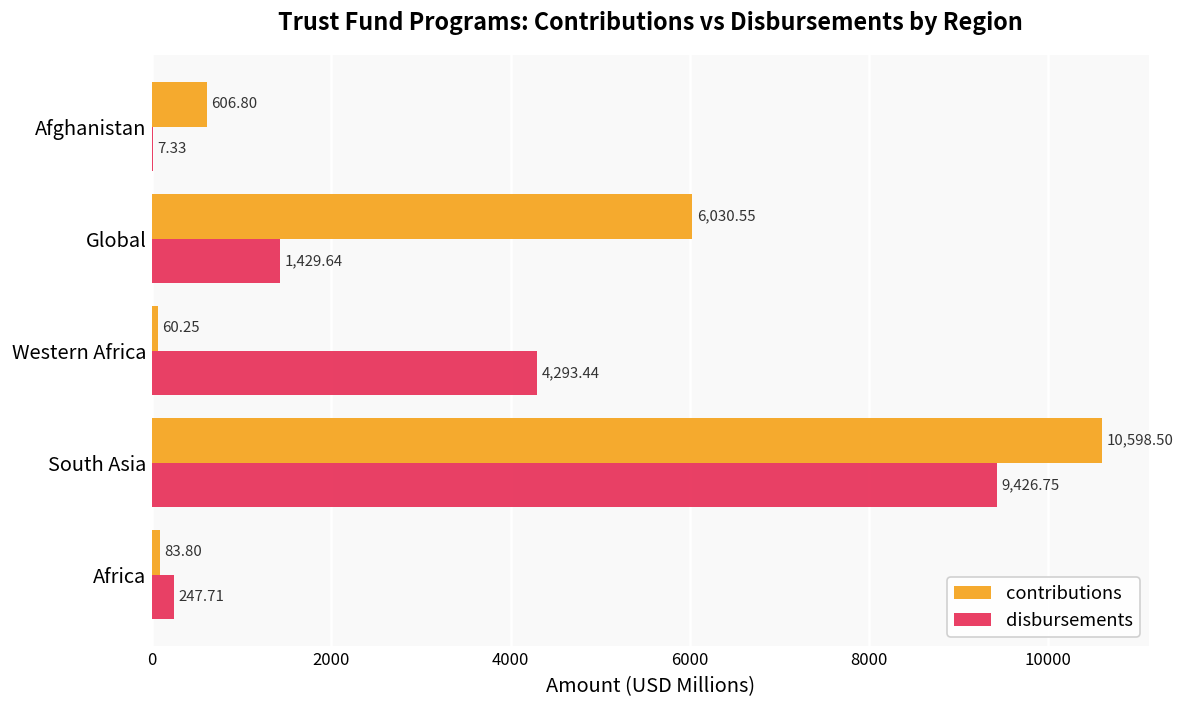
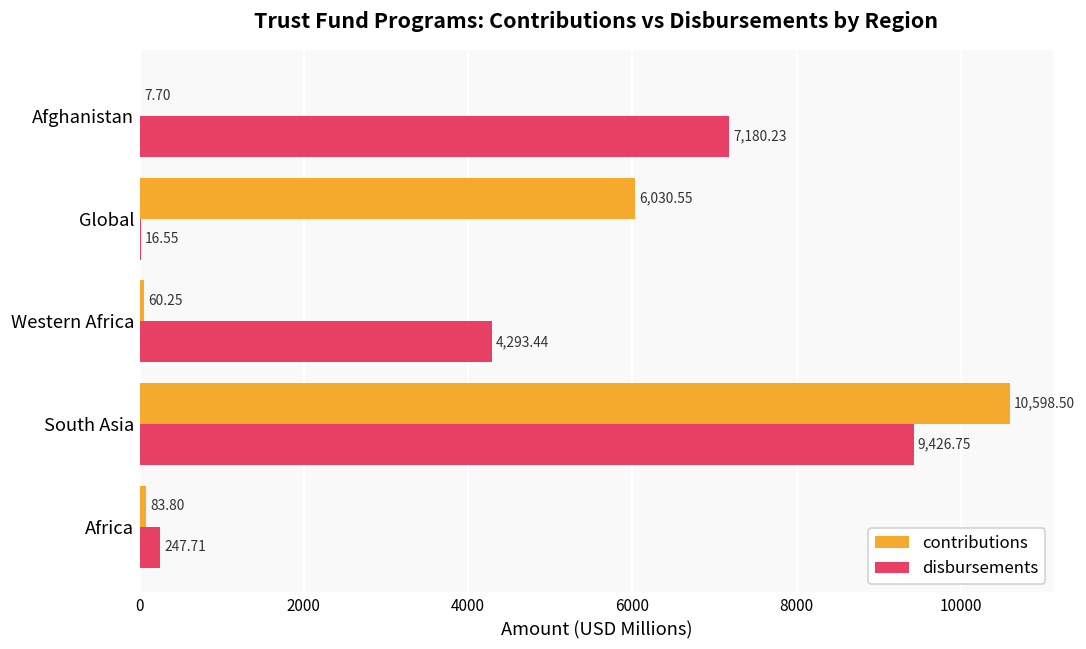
  {
    "contributions": {
-     "Afghanistan": "606.80",
+     "Afghanistan": "7.70",
      "Global": "6,030.55",
      "Western Africa": "60.25",
      "South Asia": "10,598.50",
      "Africa": "83.80"
    },
    "disbursements": {
-     "Afghanistan": "7.33",
-     "Global": "1,429.64",
+     "Afghanistan": "7,180.23",
+     "Global": "16.55",
      "Western Africa": "4,293.44",
      "South Asia": "9,426.75",
      "Africa": "247.71"
    }
  }
